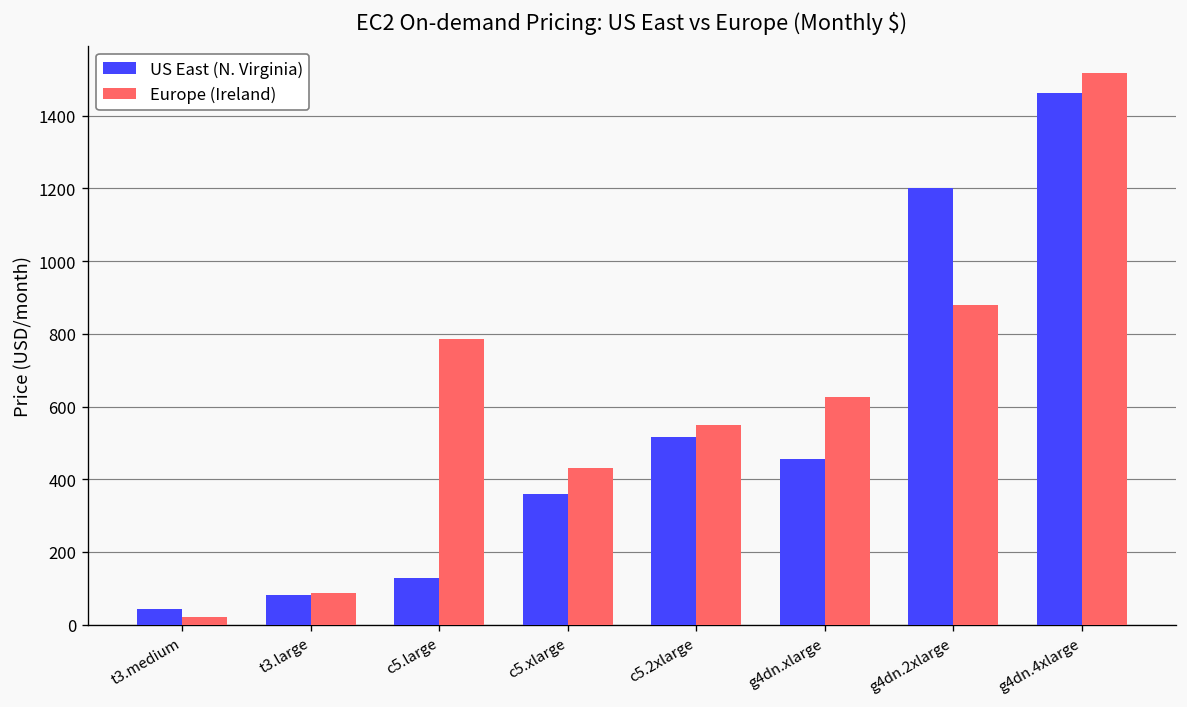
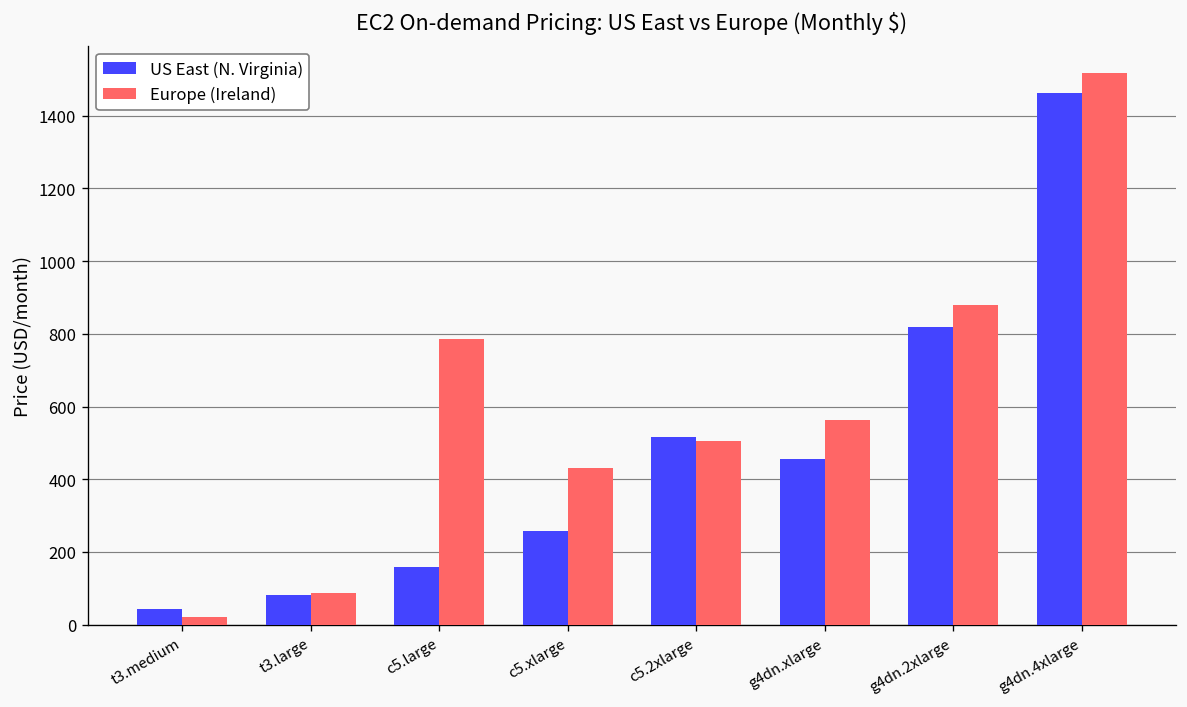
  {
    "US East (N. Virginia)": {
      "t3.medium": 40,
      "t3.large": 80,
-     "c5.large": 130,
-     "c5.xlarge": 360,
+     "c5.large": 160,
+     "c5.xlarge": 260,
      "c5.2xlarge": 520,
      "g4dn.xlarge": 460,
-     "g4dn.2xlarge": 1200,
+     "g4dn.2xlarge": 820,
      "g4dn.4xlarge": 1460
    },
    "Europe (Ireland)": {
      "t3.medium": 20,
      "t3.large": 90,
      "c5.large": 790,
      "c5.xlarge": 430,
-     "c5.2xlarge": 550,
-     "g4dn.xlarge": 630,
+     "c5.2xlarge": 510,
+     "g4dn.xlarge": 560,
      "g4dn.2xlarge": 880,
      "g4dn.4xlarge": 1520
    }
  }
